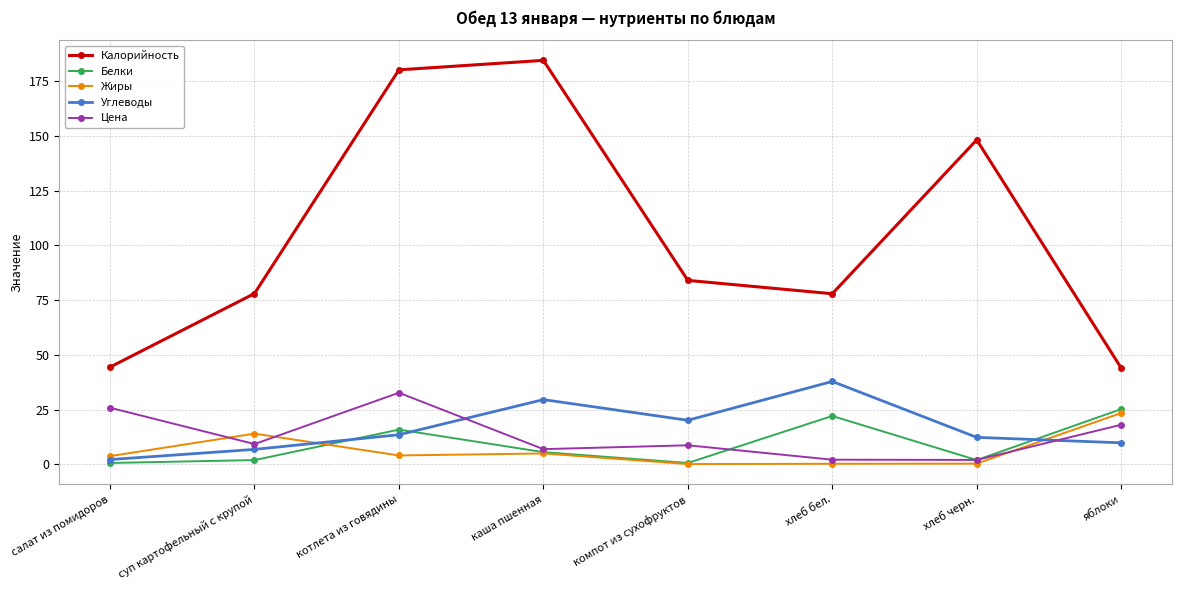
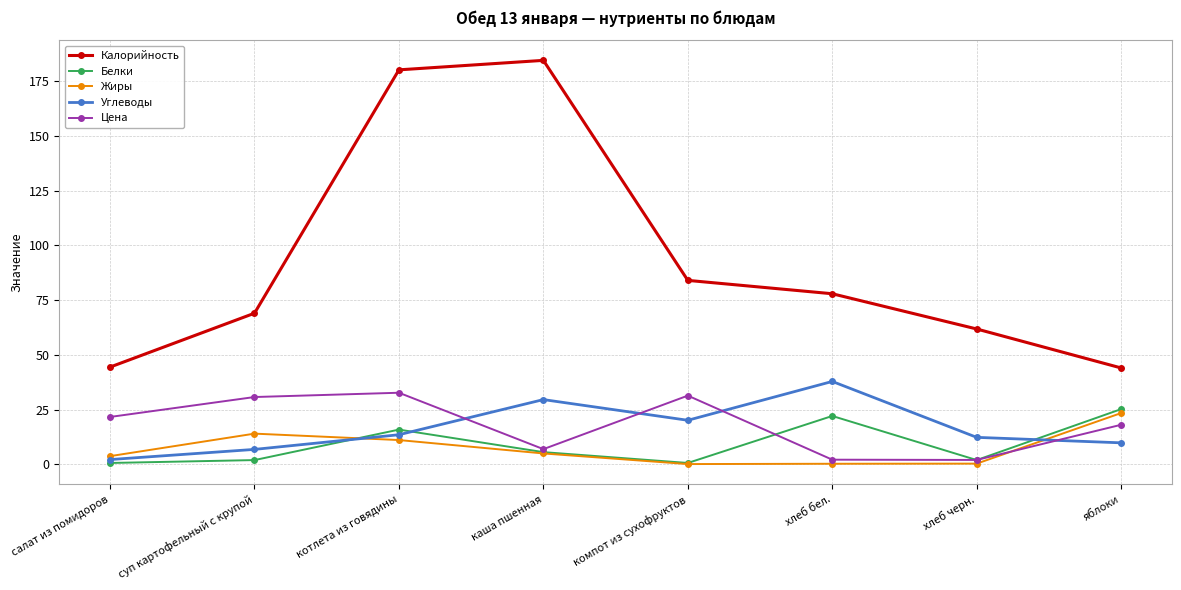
  {
    "Калорийность": {
      "салат из помидоров": 44,
-     "суп картофельный с крупой": 78,
+     "суп картофельный с крупой": 69,
      "котлета из говядины": 180,
      "каша пшенная": 185,
      "компот из сухофруктов": 84,
      "хлеб бел.": 78,
-     "хлеб черн.": 148,
+     "хлеб черн.": 62,
      "яблоки": 44
    },
    "Белки": {
      "салат из помидоров": 1,
      "суп картофельный с крупой": 2,
      "котлета из говядины": 16,
      "хлеб бел.": 22,
      "яблоки": 25
    },
    "Жиры": {
      "салат из помидоров": 4,
      "суп картофельный с крупой": 14,
-     "котлета из говядины": 4,
+     "котлета из говядины": 11,
      "хлеб бел.": 0,
      "хлеб черн.": 0,
      "яблоки": 23
    },
    "Углеводы": {
      "салат из помидоров": 2,
      "суп картофельный с крупой": 7,
      "котлета из говядины": 14,
      "каша пшенная": 30,
      "компот из сухофруктов": 20,
      "хлеб бел.": 38,
      "хлеб черн.": 12,
      "яблоки": 10
    },
    "Цена": {
-     "салат из помидоров": 26,
-     "суп картофельный с крупой": 9,
+     "салат из помидоров": 22,
+     "суп картофельный с крупой": 31,
      "котлета из говядины": 33,
      "каша пшенная": 7,
-     "компот из сухофруктов": 9,
+     "компот из сухофруктов": 31,
      "хлеб бел.": 2,
      "яблоки": 18
    }
  }
